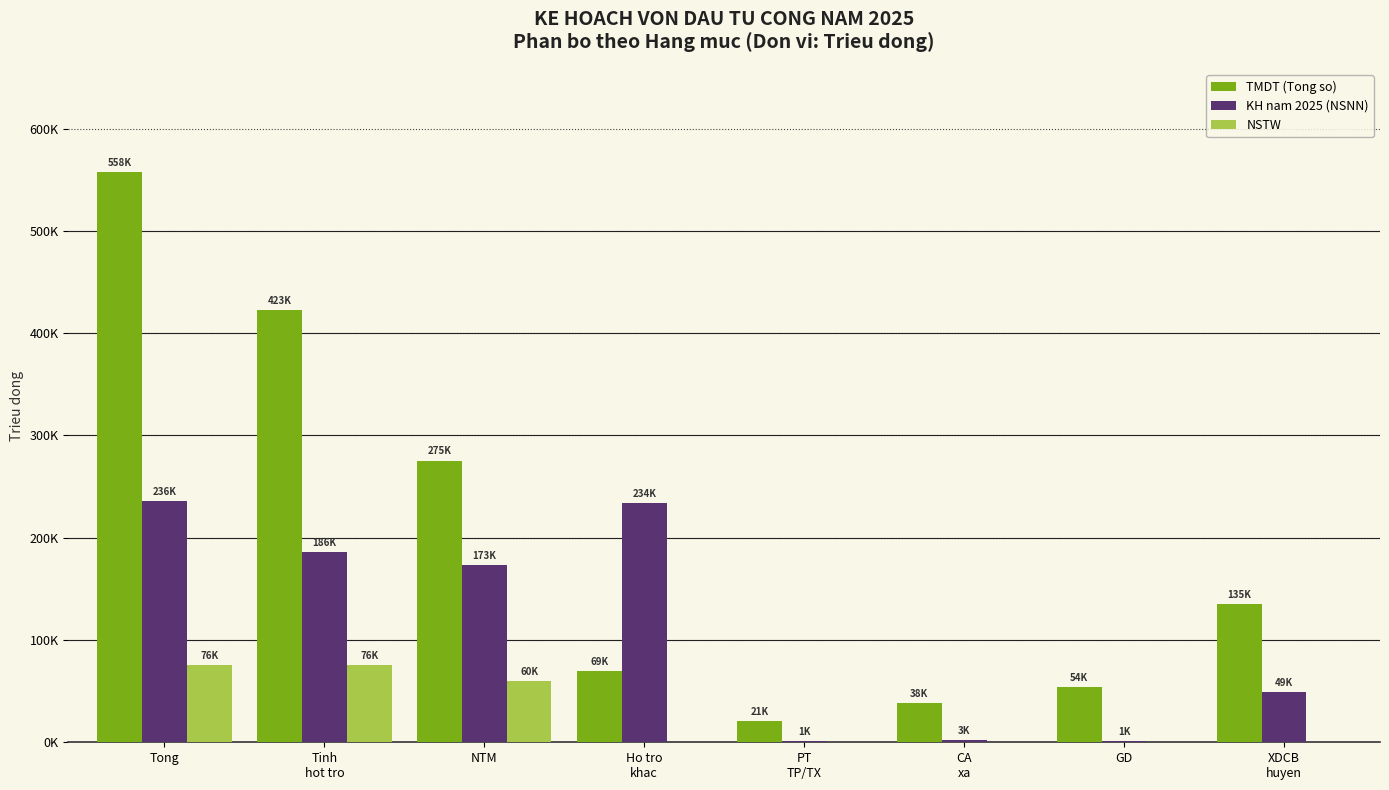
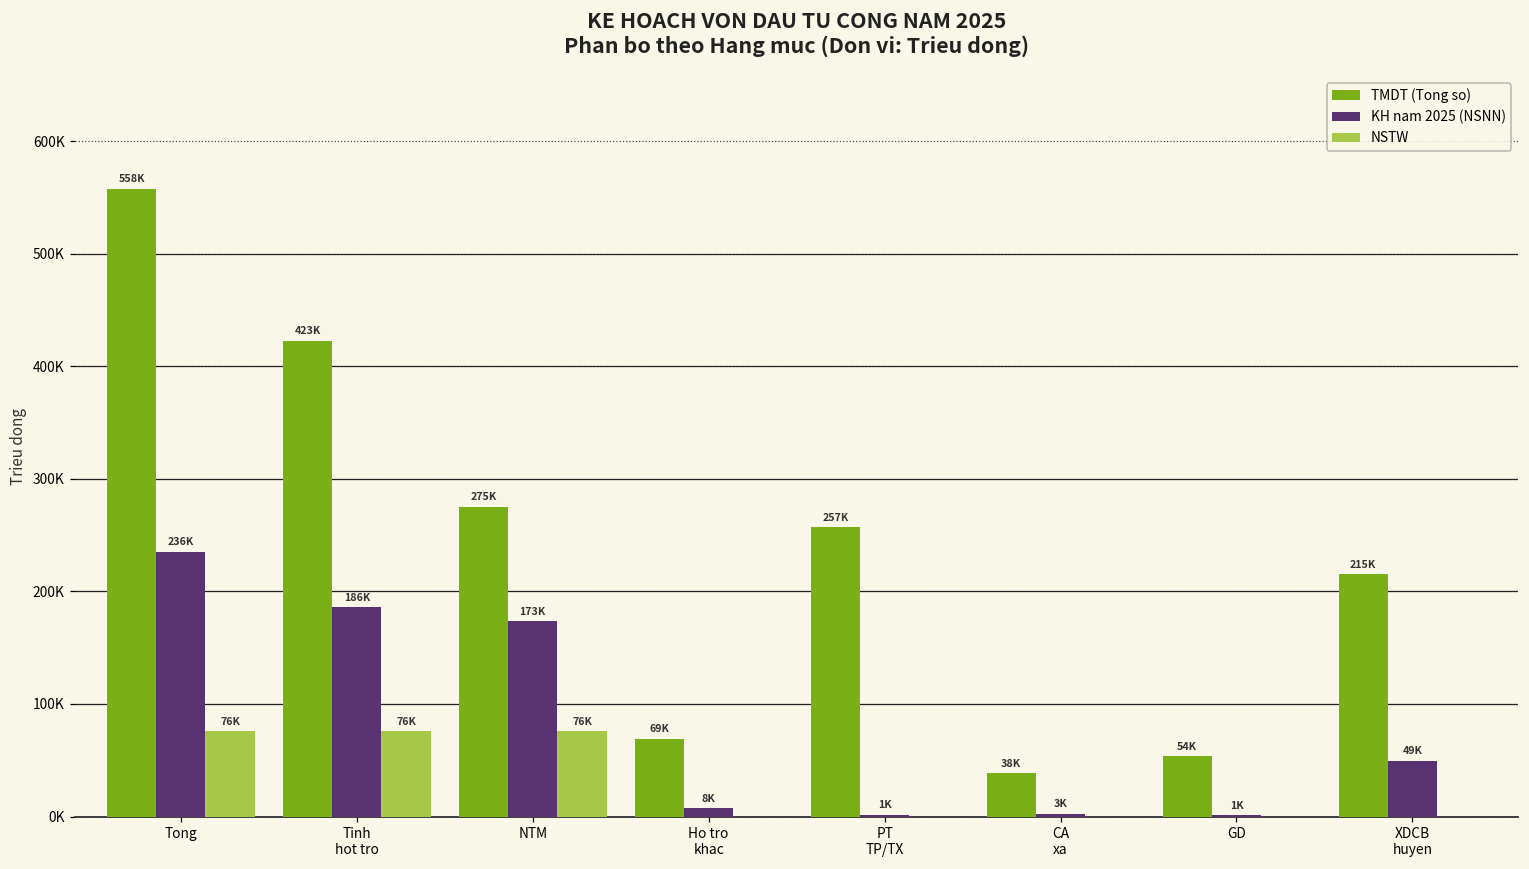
  {
    "TMDT (Tong so)": {
      "Tong": "558K",
      "Tinh hot tro": "423K",
      "NTM": "275K",
      "Ho tro khac": "69K",
-     "PT TP/TX": "21K",
+     "PT TP/TX": "257K",
      "CA xa": "38K",
      "GD": "54K",
-     "XDCB huyen": "135K"
+     "XDCB huyen": "215K"
    },
    "KH nam 2025 (NSNN)": {
      "Tong": "236K",
      "Tinh hot tro": "186K",
      "NTM": "173K",
-     "Ho tro khac": "234K",
+     "Ho tro khac": "8K",
      "PT TP/TX": "1K",
      "CA xa": "3K",
      "GD": "1K",
      "XDCB huyen": "49K"
    },
    "NSTW": {
      "Tong": "76K",
      "Tinh hot tro": "76K",
-     "NTM": "60K"
+     "NTM": "76K"
    }
  }
